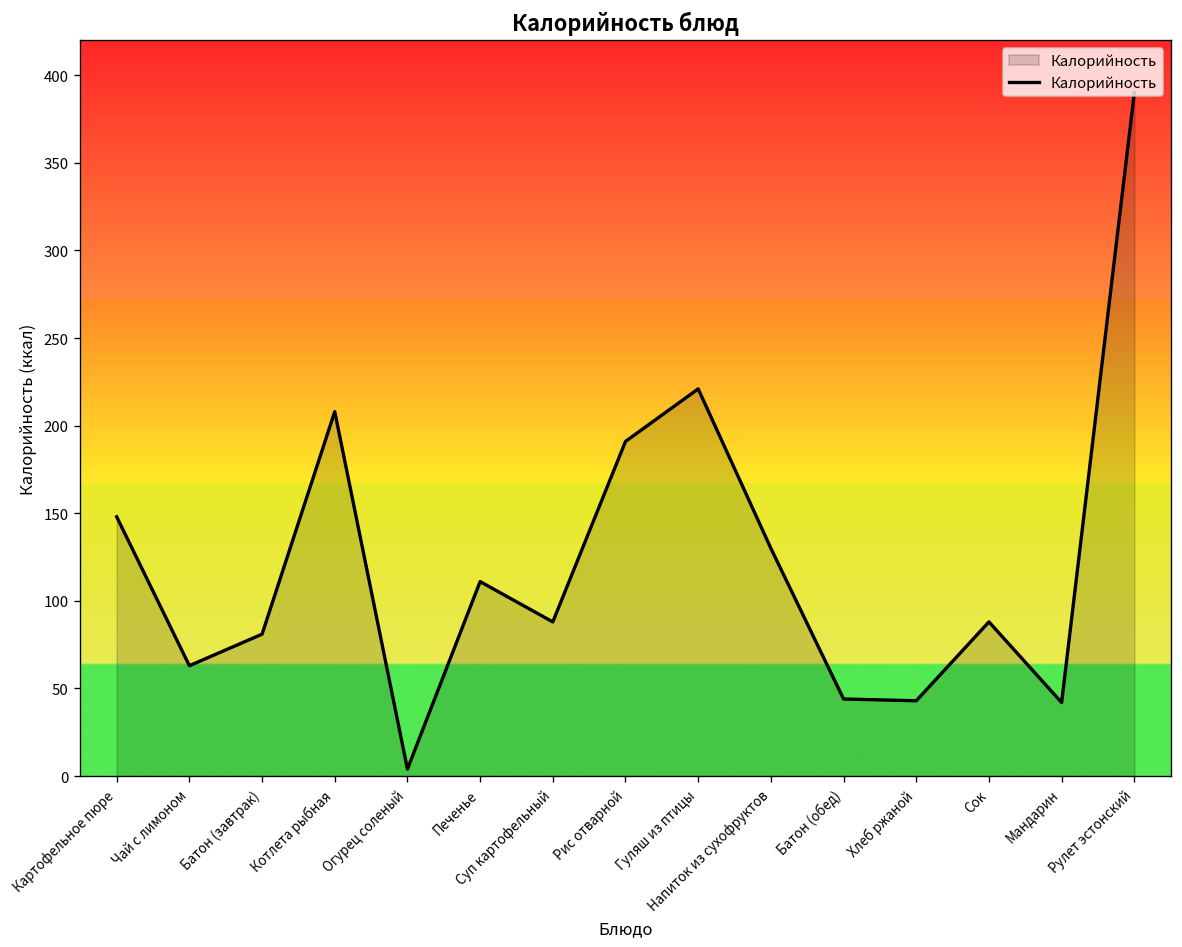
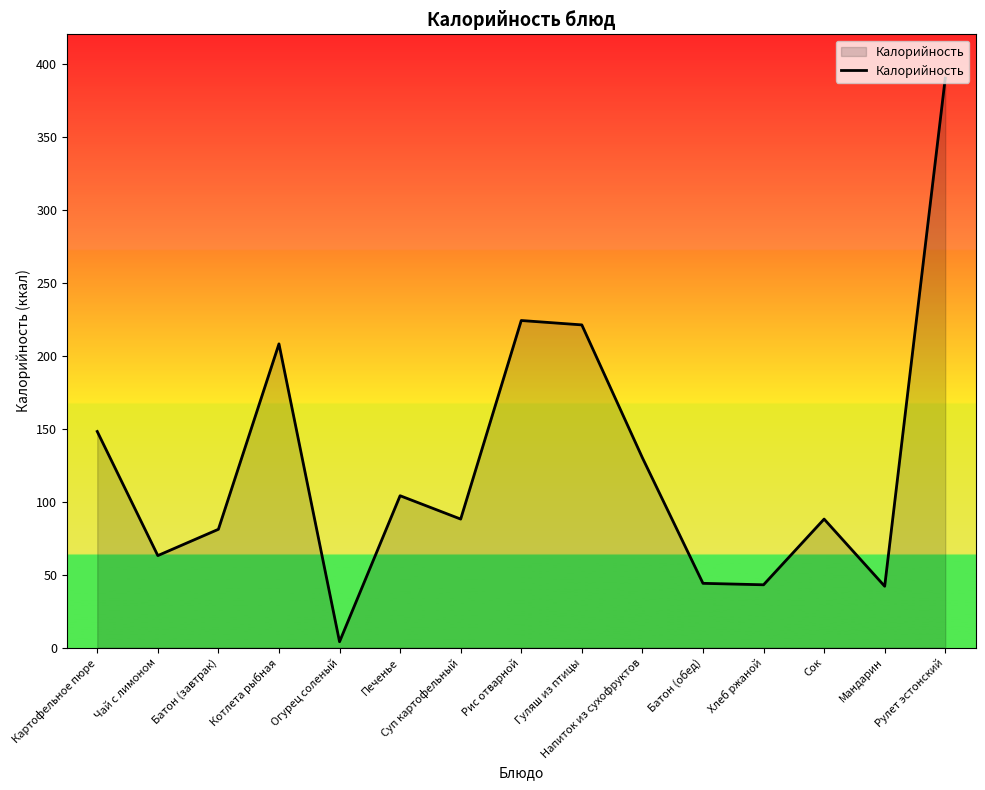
  {
    "Картофельное пюре": 148,
    "Чай с лимоном": 63,
    "Батон (завтрак)": 81,
    "Котлета рыбная": 208,
    "Огурец соленый": 4,
-   "Печенье": 111,
+   "Печенье": 104,
    "Суп картофельный": 88,
-   "Рис отварной": 191,
+   "Рис отварной": 224,
    "Гуляш из птицы": 221,
    "Напиток из сухофруктов": 130,
    "Батон (обед)": 44,
    "Хлеб ржаной": 43,
    "Сок": 88,
    "Мандарин": 42
  }
